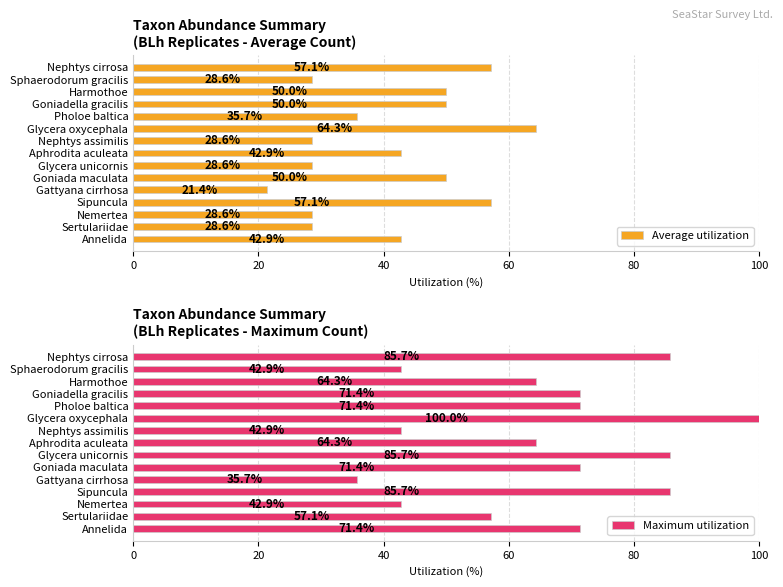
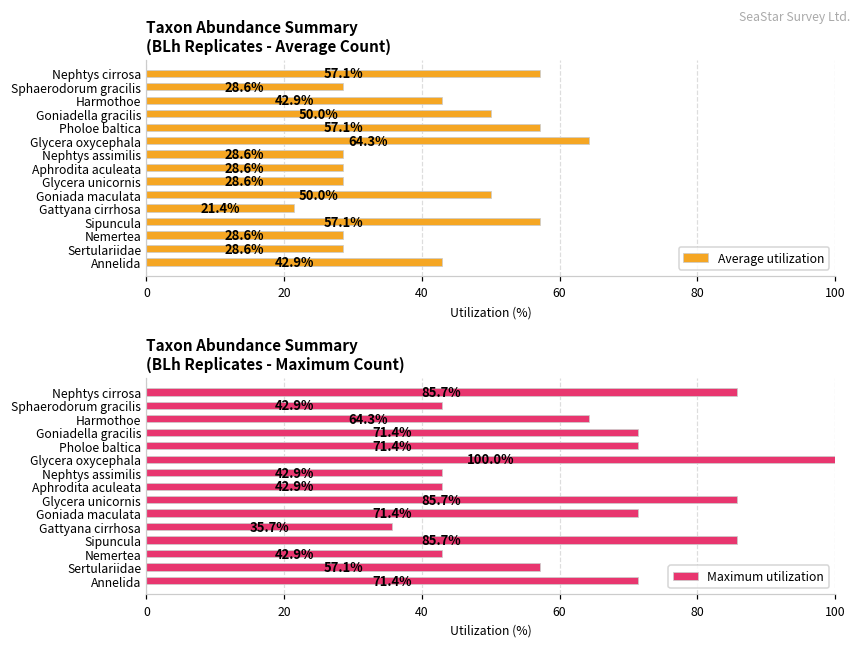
  {
    "Taxon Abundance Summary (BLh Replicates - Average Count)": {
      "Nephtys cirrosa": "57.1%",
      "Sphaerodorum gracilis": "28.6%",
-     "Harmothoe": "50.0%",
+     "Harmothoe": "42.9%",
      "Goniadella gracilis": "50.0%",
-     "Pholoe baltica": "35.7%",
+     "Pholoe baltica": "57.1%",
      "Glycera oxycephala": "64.3%",
      "Nephtys assimilis": "28.6%",
-     "Aphrodita aculeata": "42.9%",
+     "Aphrodita aculeata": "28.6%",
      "Glycera unicornis": "28.6%",
      "Goniada maculata": "50.0%",
      "Gattyana cirrhosa": "21.4%",
      "Sipuncula": "57.1%",
      "Nemertea": "28.6%",
      "Sertulariidae": "28.6%",
      "Annelida": "42.9%"
    },
    "Taxon Abundance Summary (BLh Replicates - Maximum Count)": {
      "Nephtys cirrosa": "85.7%",
      "Sphaerodorum gracilis": "42.9%",
      "Harmothoe": "64.3%",
      "Goniadella gracilis": "71.4%",
      "Pholoe baltica": "71.4%",
      "Glycera oxycephala": "100.0%",
      "Nephtys assimilis": "42.9%",
-     "Aphrodita aculeata": "64.3%",
+     "Aphrodita aculeata": "42.9%",
      "Glycera unicornis": "85.7%",
      "Goniada maculata": "71.4%",
      "Gattyana cirrhosa": "35.7%",
      "Sipuncula": "85.7%",
      "Nemertea": "42.9%",
      "Sertulariidae": "57.1%",
      "Annelida": "71.4%"
    }
  }
